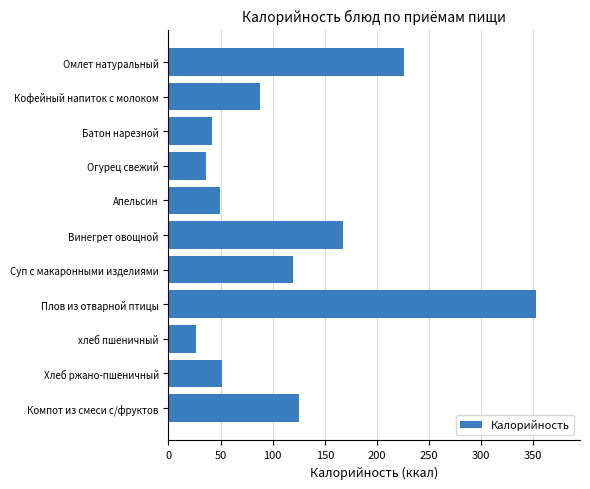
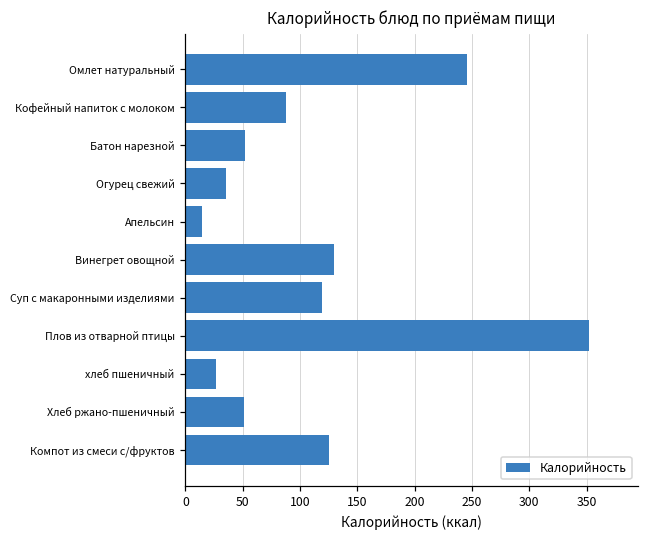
  {
-   "Омлет натуральный": 226,
+   "Омлет натуральный": 246,
    "Кофейный напиток с молоком": 88,
-   "Батон нарезной": 42,
+   "Батон нарезной": 52,
    "Огурец свежий": 36,
-   "Апельсин": 49,
-   "Винегрет овощной": 167,
+   "Апельсин": 14,
+   "Винегрет овощной": 130,
    "Суп с макаронными изделиями": 119,
    "Плов из отварной птицы": 353,
    "хлеб пшеничный": 27,
    "Хлеб ржано-пшеничный": 51,
    "Компот из смеси с/фруктов": 125
  }
